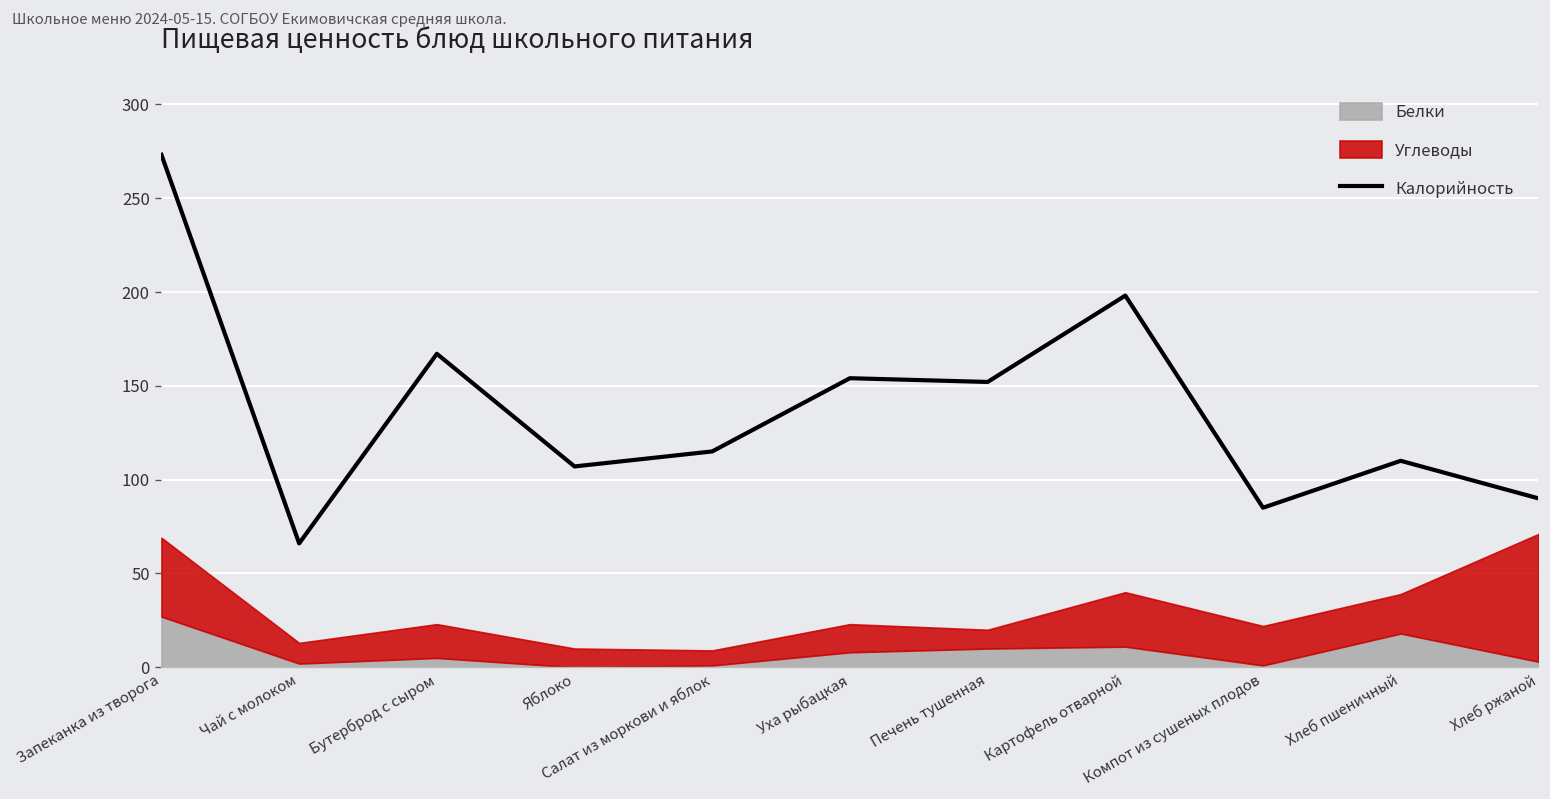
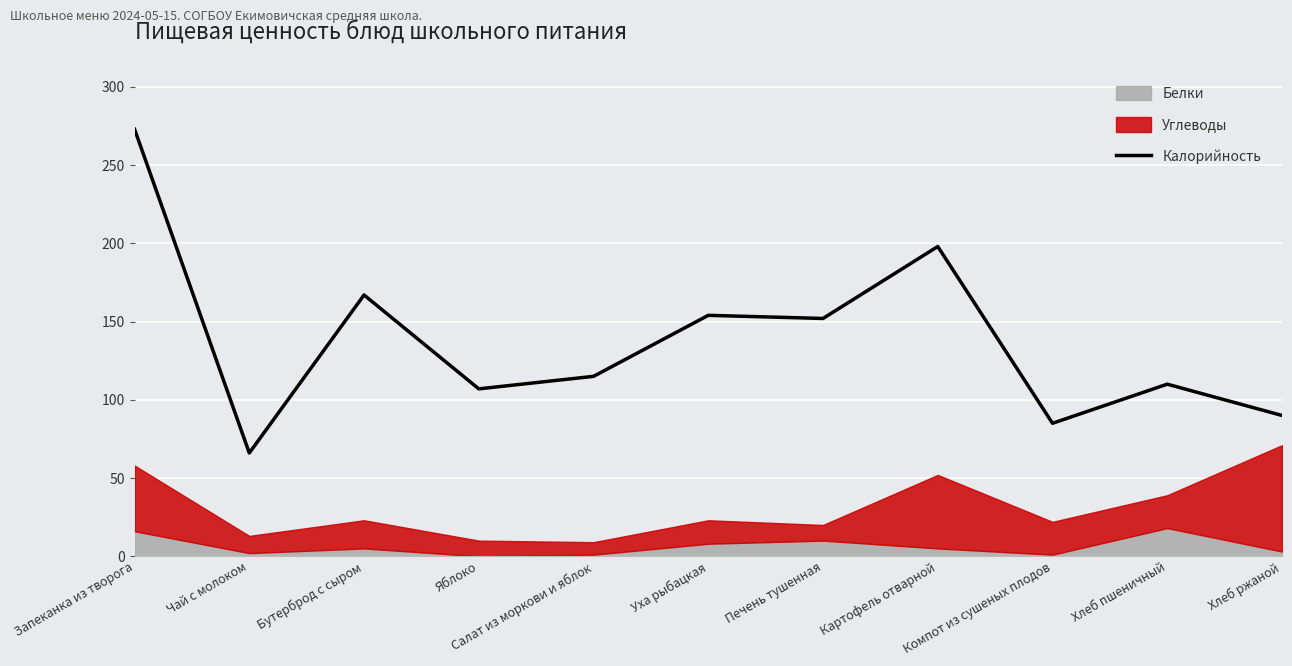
  {
    "Белки": {
-     "Запеканка из творога": 27,
+     "Запеканка из творога": 16,
      "Чай с молоком": 2,
      "Бутерброд с сыром": 5,
      "Яблоко": 0,
      "Уха рыбацкая": 8,
      "Печень тушенная": 10,
-     "Картофель отварной": 11,
+     "Картофель отварной": 5,
      "Хлеб пшеничный": 18,
      "Хлеб ржаной": 3
    },
    "Калорийность": {
      "Запеканка из творога": 273,
      "Чай с молоком": 66,
      "Бутерброд с сыром": 167,
      "Яблоко": 107,
      "Салат из моркови и яблок": 115,
      "Уха рыбацкая": 154,
      "Печень тушенная": 152,
      "Картофель отварной": 198,
      "Компот из сушеных плодов": 85,
      "Хлеб пшеничный": 110,
      "Хлеб ржаной": 90
    },
    "Углеводы": {
      "Запеканка из творога": 42,
      "Чай с молоком": 11,
      "Бутерброд с сыром": 18,
      "Яблоко": 10,
      "Салат из моркови и яблок": 8,
      "Уха рыбацкая": 15,
      "Печень тушенная": 10,
-     "Картофель отварной": 29,
+     "Картофель отварной": 47,
      "Компот из сушеных плодов": 21,
      "Хлеб пшеничный": 21,
      "Хлеб ржаной": 68
    }
  }
